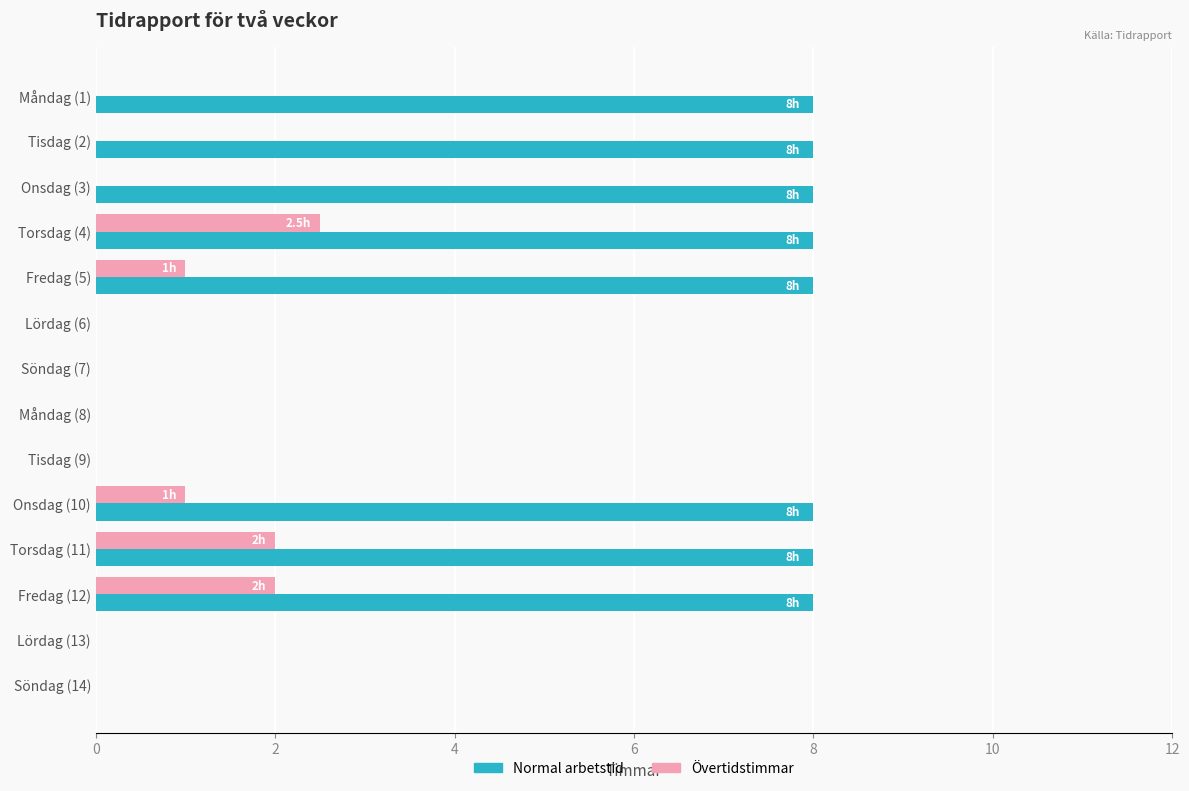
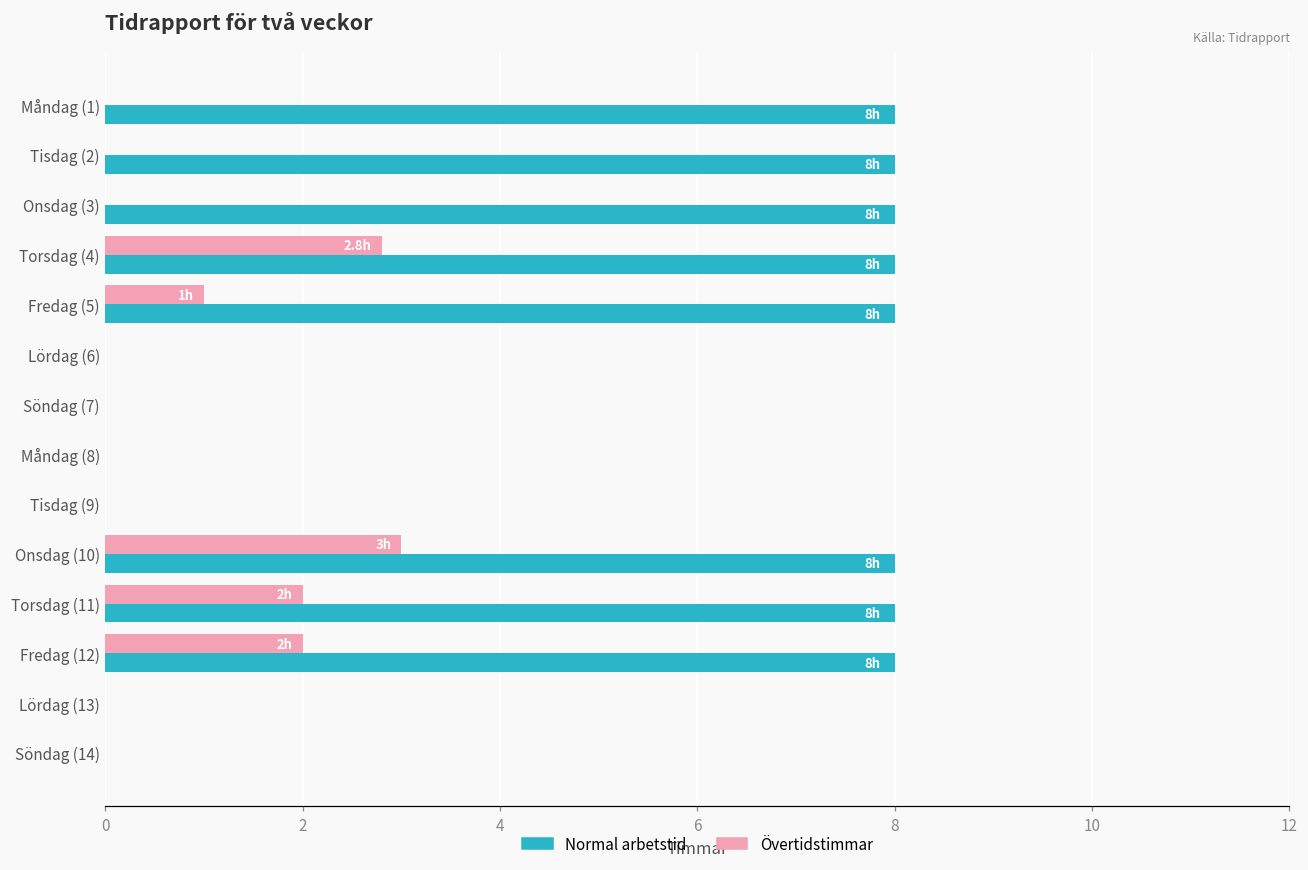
  {
    "Normal arbetstid": {
      "Måndag (1)": "8h",
      "Tisdag (2)": "8h",
      "Onsdag (3)": "8h",
      "Torsdag (4)": "8h",
      "Fredag (5)": "8h",
      "Onsdag (10)": "8h",
      "Torsdag (11)": "8h",
      "Fredag (12)": "8h"
    },
    "Övertidstimmar": {
-     "Torsdag (4)": "2.5h",
+     "Torsdag (4)": "2.8h",
      "Fredag (5)": "1h",
-     "Onsdag (10)": "1h",
+     "Onsdag (10)": "3h",
      "Torsdag (11)": "2h",
      "Fredag (12)": "2h"
    }
  }
